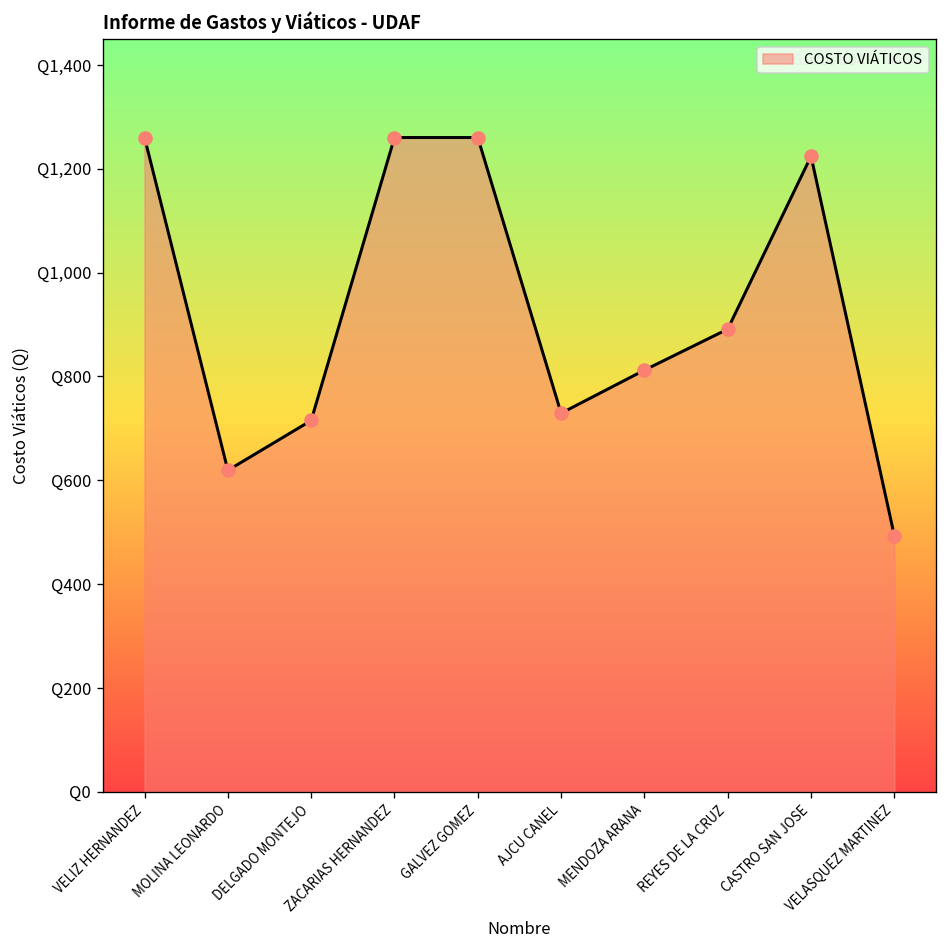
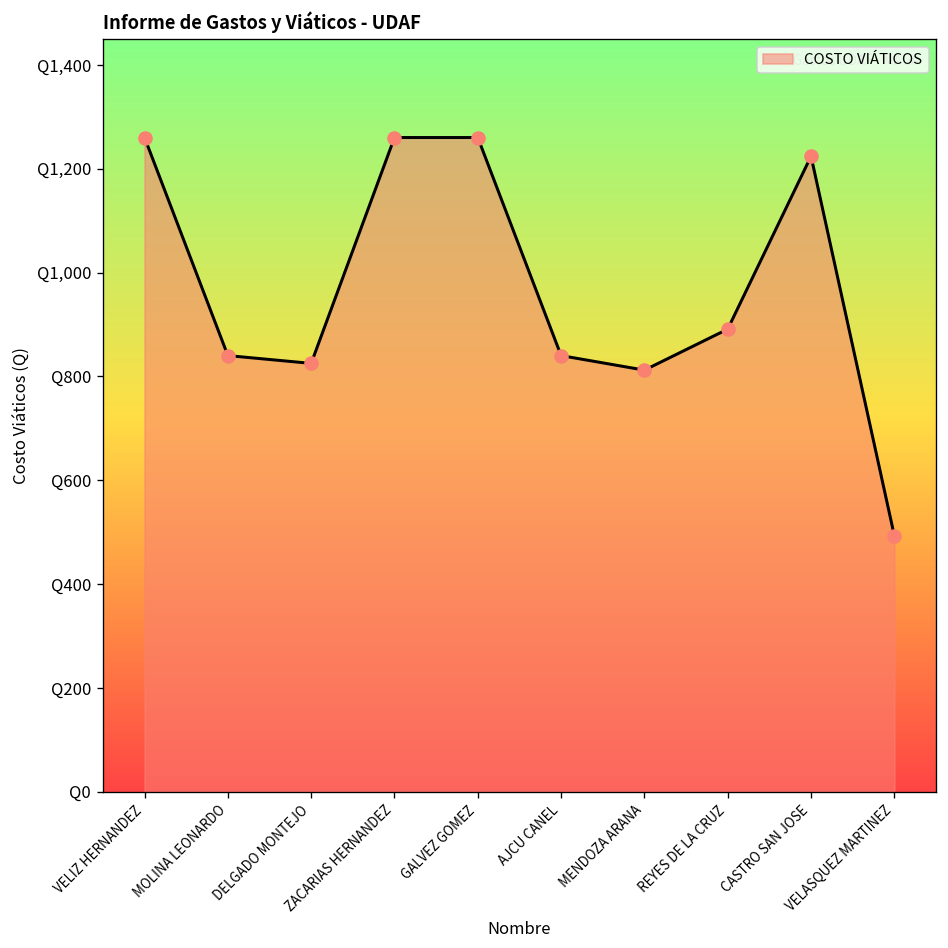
  {
    "VELIZ HERNANDEZ": "Q1,260",
-   "MOLINA LEONARDO": "Q620",
-   "DELGADO MONTEJO": "Q720",
+   "MOLINA LEONARDO": "Q840",
+   "DELGADO MONTEJO": "Q830",
    "ZACARIAS HERNANDEZ": "Q1,260",
    "GALVEZ GOMEZ": "Q1,260",
-   "AJCU CANEL": "Q730",
+   "AJCU CANEL": "Q840",
    "MENDOZA ARANA": "Q810",
    "REYES DE LA CRUZ": "Q890",
    "CASTRO SAN JOSE": "Q1,220",
    "VELASQUEZ MARTINEZ": "Q490"
  }
